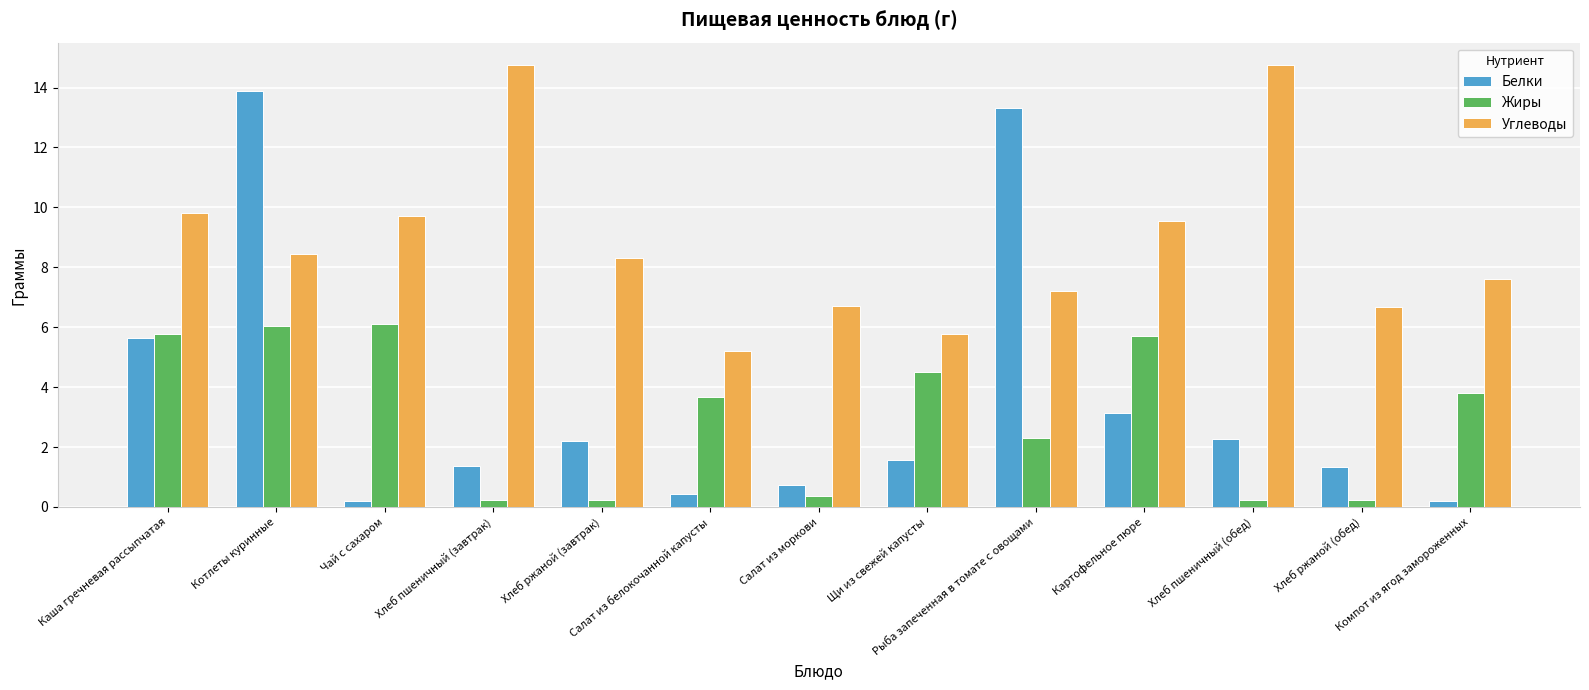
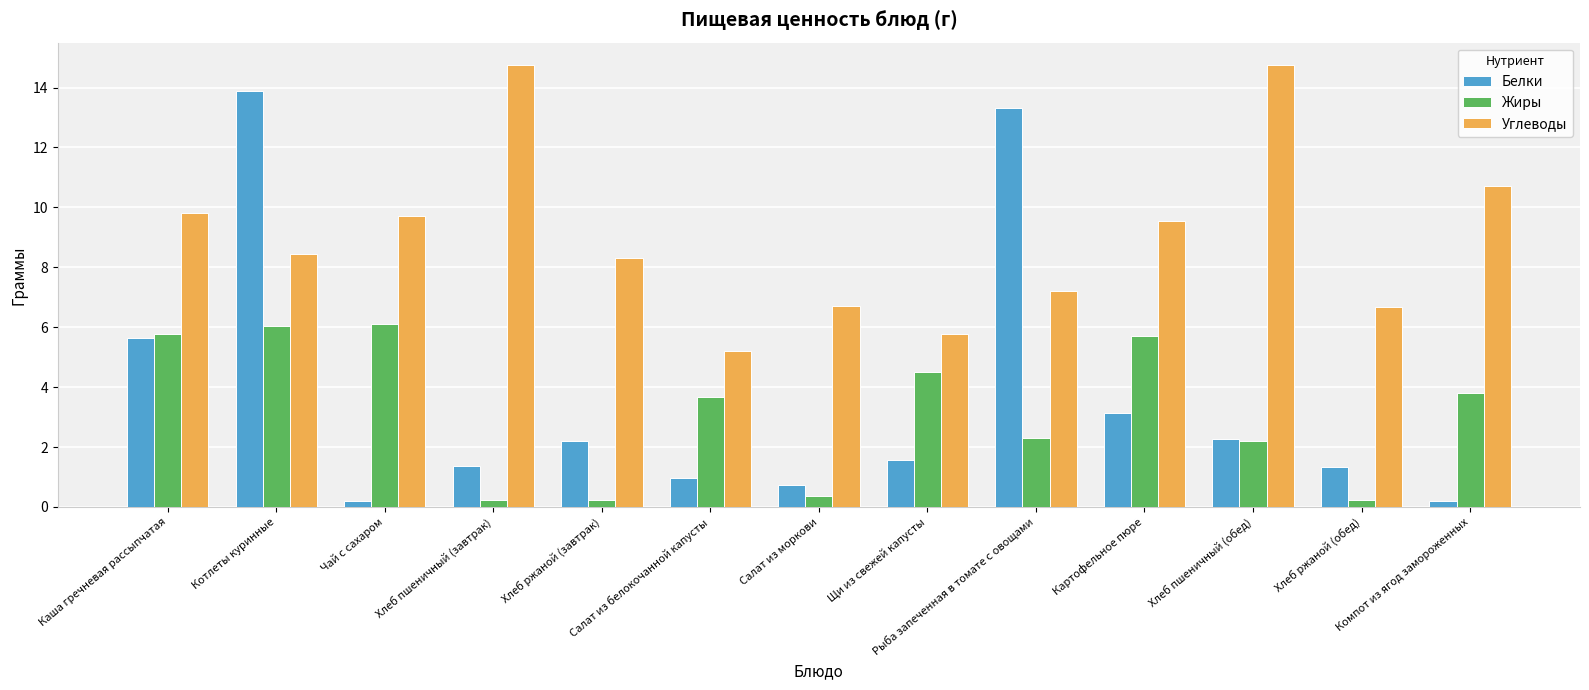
  {
    "Белки": {
      "Каша гречневая рассыпчатая": 5.6,
      "Котлеты куринные": 13.9,
      "Чай с сахаром": 0.2,
      "Хлеб пшеничный (завтрак)": 1.4,
      "Хлеб ржаной (завтрак)": 2.2,
-     "Салат из белокочанной капусты": 0.4,
+     "Салат из белокочанной капусты": 1.0,
      "Салат из моркови": 0.7,
      "Щи из свежей капусты": 1.6,
      "Рыба запеченная в томате с овощами": 13.3,
      "Картофельное пюре": 3.2,
      "Хлеб пшеничный (обед)": 2.3,
      "Хлеб ржаной (обед)": 1.3,
      "Компот из ягод замороженных": 0.2
    },
    "Жиры": {
      "Каша гречневая рассыпчатая": 5.8,
      "Котлеты куринные": 6.1,
      "Чай с сахаром": 6.1,
      "Хлеб пшеничный (завтрак)": 0.2,
      "Хлеб ржаной (завтрак)": 0.2,
      "Салат из белокочанной капусты": 3.7,
      "Салат из моркови": 0.4,
      "Щи из свежей капусты": 4.5,
      "Рыба запеченная в томате с овощами": 2.3,
      "Картофельное пюре": 5.7,
-     "Хлеб пшеничный (обед)": 0.2,
+     "Хлеб пшеничный (обед)": 2.2,
      "Хлеб ржаной (обед)": 0.2,
      "Компот из ягод замороженных": 3.8
    },
    "Углеводы": {
      "Каша гречневая рассыпчатая": 9.8,
      "Котлеты куринные": 8.5,
      "Чай с сахаром": 9.7,
      "Хлеб пшеничный (завтрак)": 14.8,
      "Хлеб ржаной (завтрак)": 8.3,
      "Салат из белокочанной капусты": 5.2,
      "Салат из моркови": 6.7,
      "Щи из свежей капусты": 5.8,
      "Рыба запеченная в томате с овощами": 7.2,
      "Картофельное пюре": 9.5,
      "Хлеб пшеничный (обед)": 14.8,
      "Хлеб ржаной (обед)": 6.7,
-     "Компот из ягод замороженных": 7.6
+     "Компот из ягод замороженных": 10.7
    }
  }
